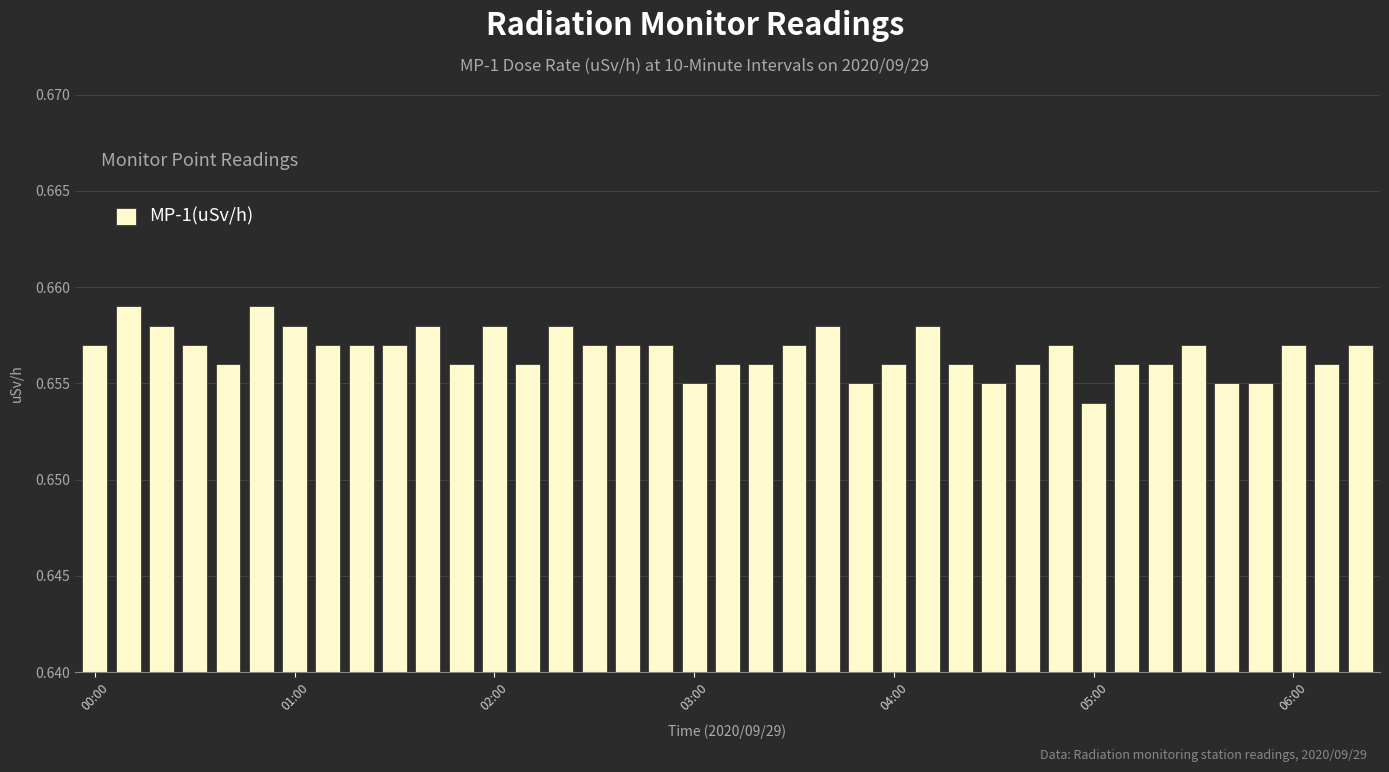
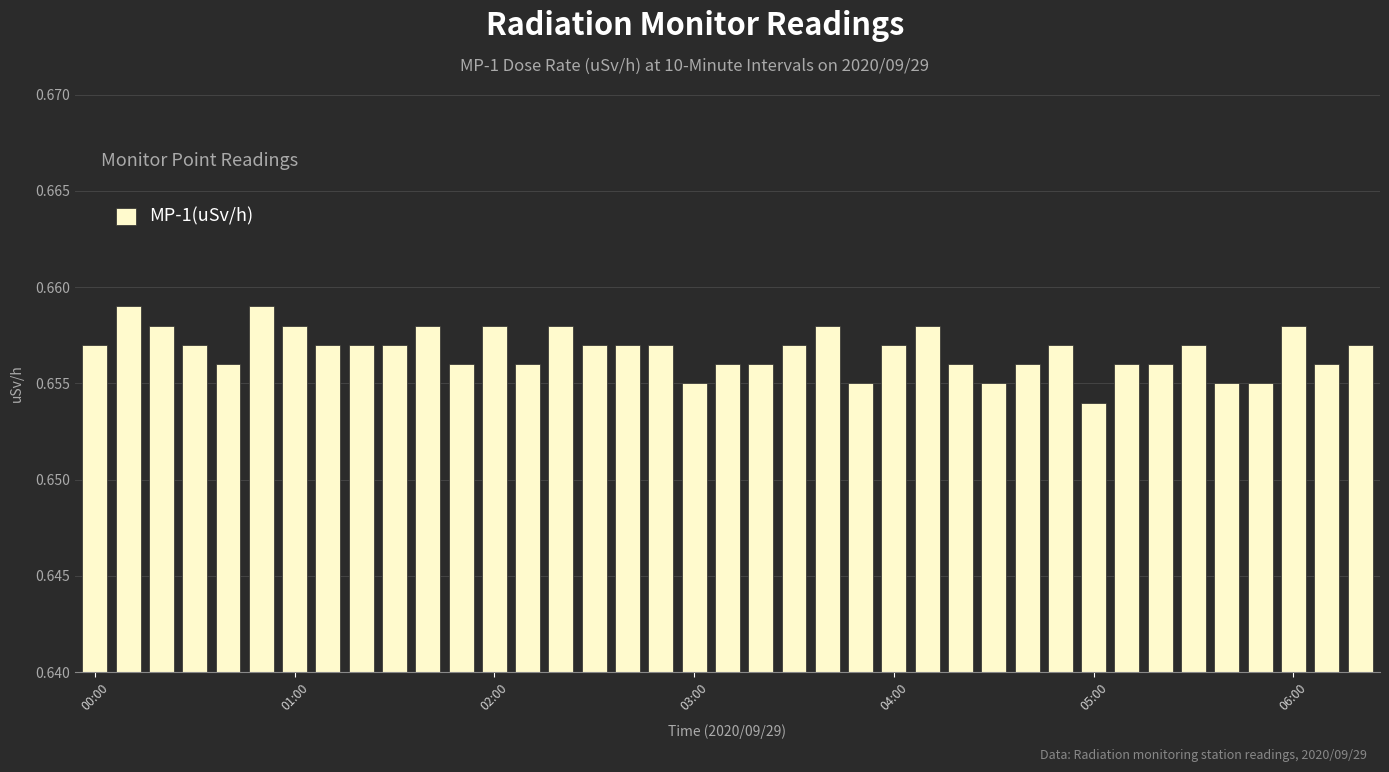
  {
    "00:00": 0.657,
    "01:00": 0.658,
    "02:00": 0.658,
    "03:00": 0.655,
-   "04:00": 0.656,
+   "04:00": 0.657,
    "05:00": 0.654,
-   "06:00": 0.657
+   "06:00": 0.658
  }
